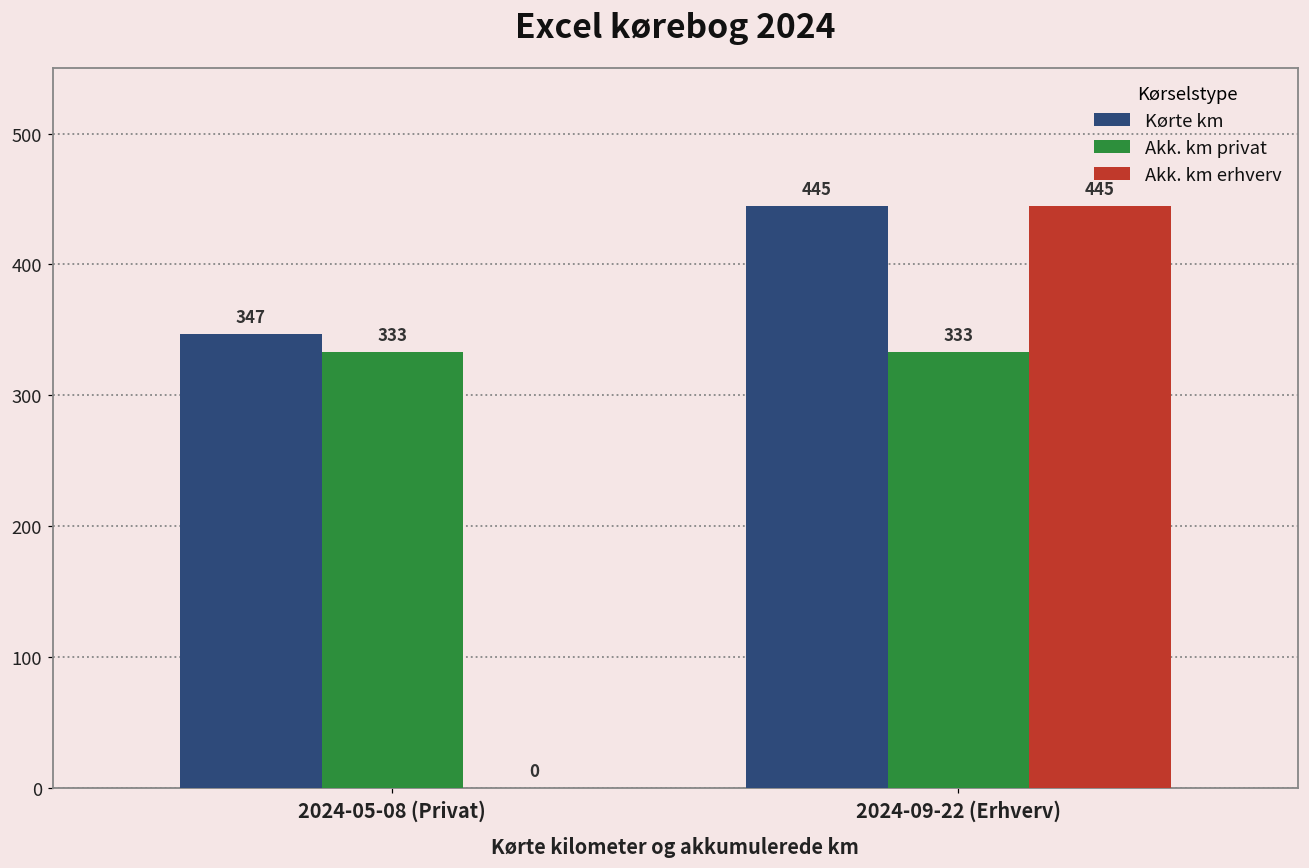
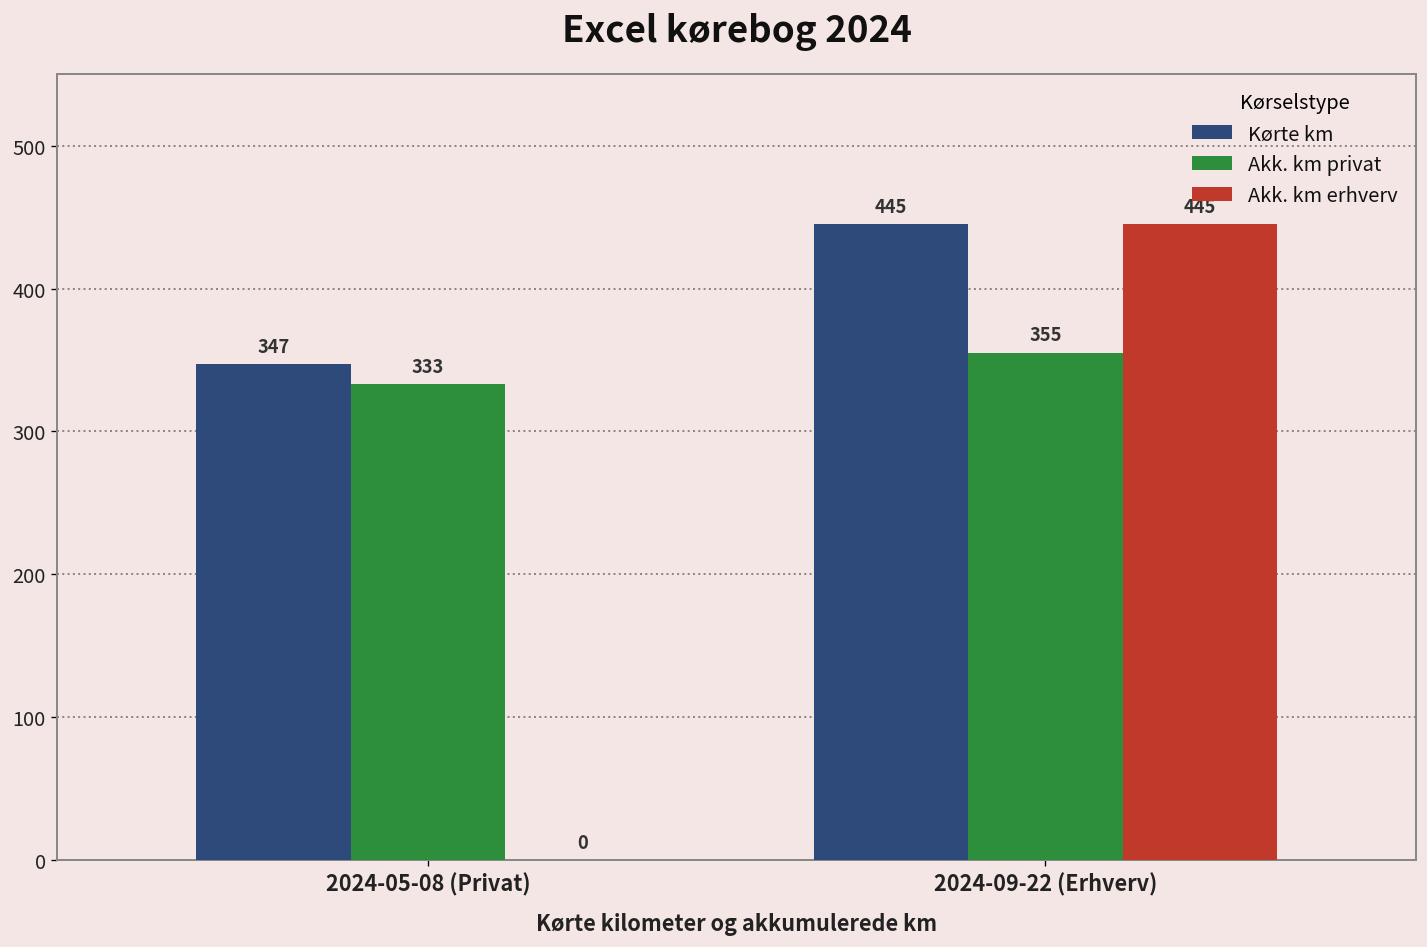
  {
    "Kørte km": {
      "2024-05-08 (Privat)": 347,
      "2024-09-22 (Erhverv)": 445
    },
    "Akk. km privat": {
      "2024-05-08 (Privat)": 333,
-     "2024-09-22 (Erhverv)": 333
+     "2024-09-22 (Erhverv)": 355
    },
    "Akk. km erhverv": {
      "2024-05-08 (Privat)": 0,
      "2024-09-22 (Erhverv)": 445
    }
  }
